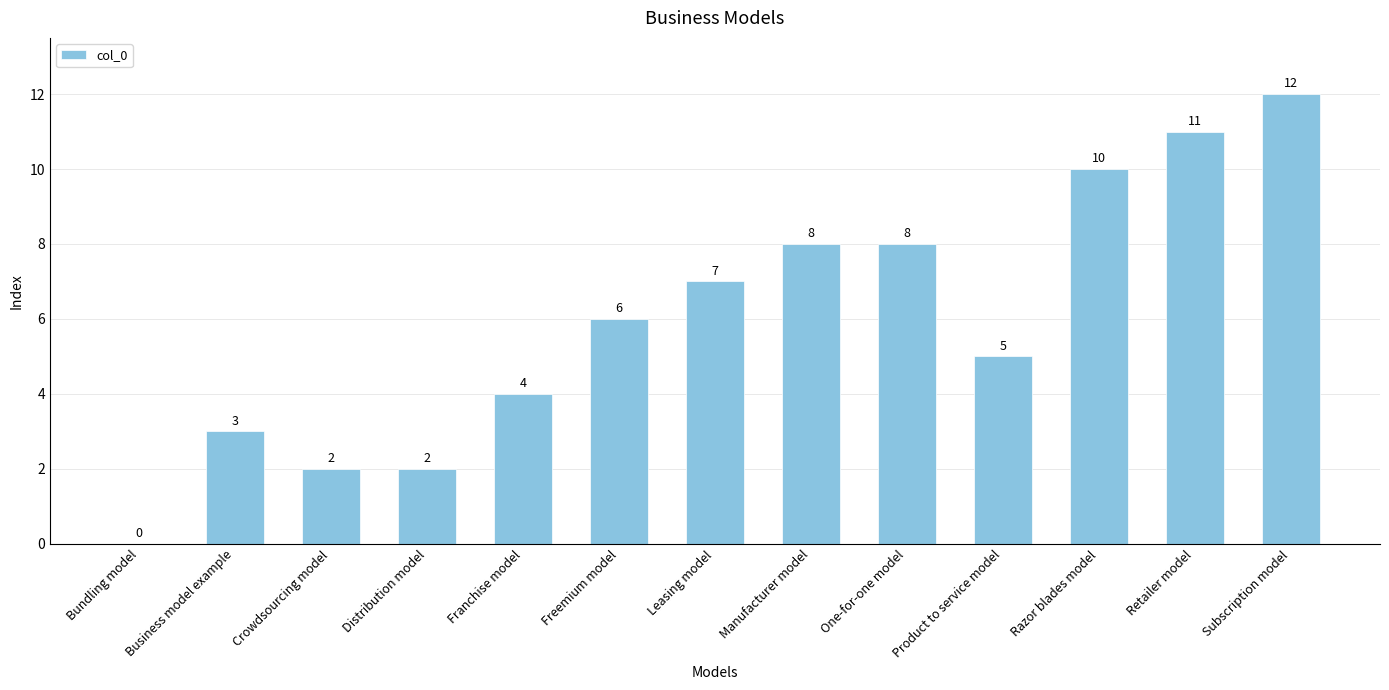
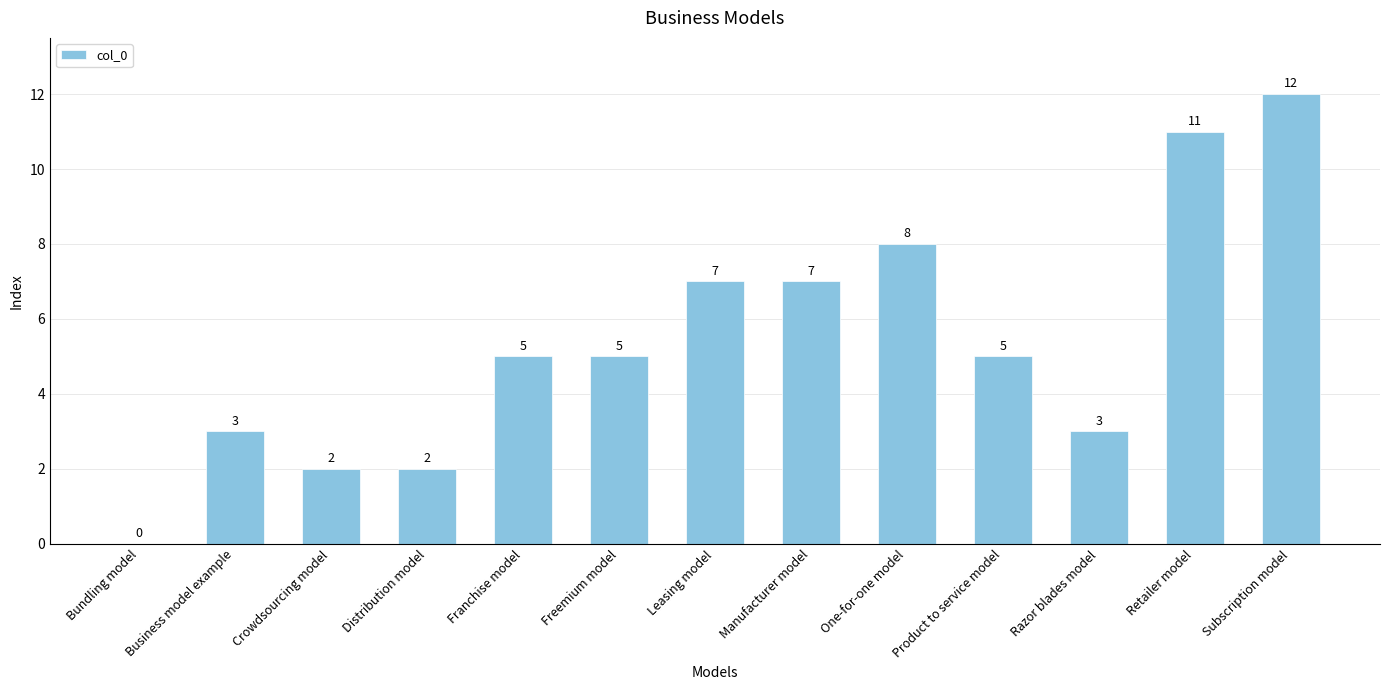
  {
    "Bundling model": 0,
    "Business model example": 3,
    "Crowdsourcing model": 2,
    "Distribution model": 2,
-   "Franchise model": 4,
-   "Freemium model": 6,
+   "Franchise model": 5,
+   "Freemium model": 5,
    "Leasing model": 7,
-   "Manufacturer model": 8,
+   "Manufacturer model": 7,
    "One-for-one model": 8,
    "Product to service model": 5,
-   "Razor blades model": 10,
+   "Razor blades model": 3,
    "Retailer model": 11,
    "Subscription model": 12
  }
